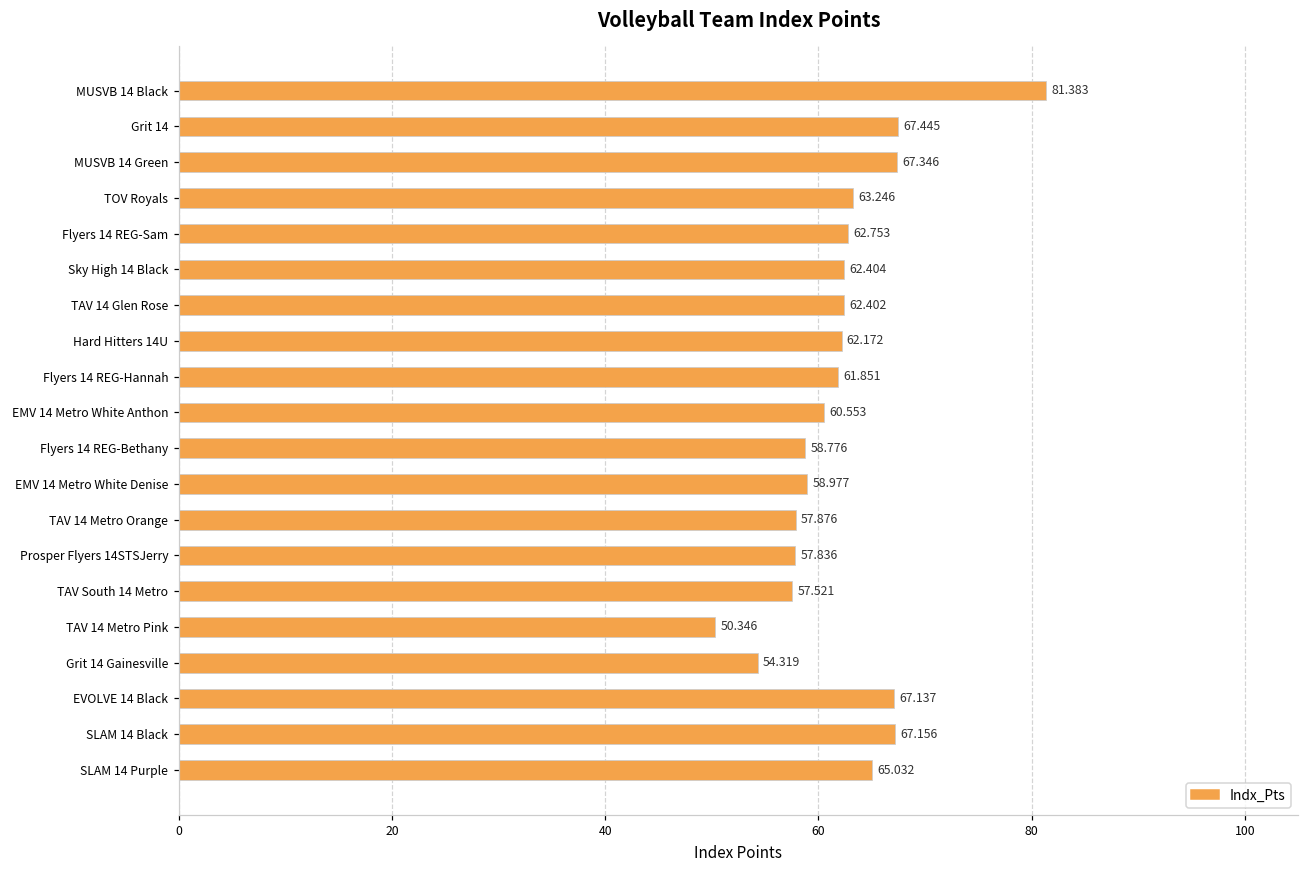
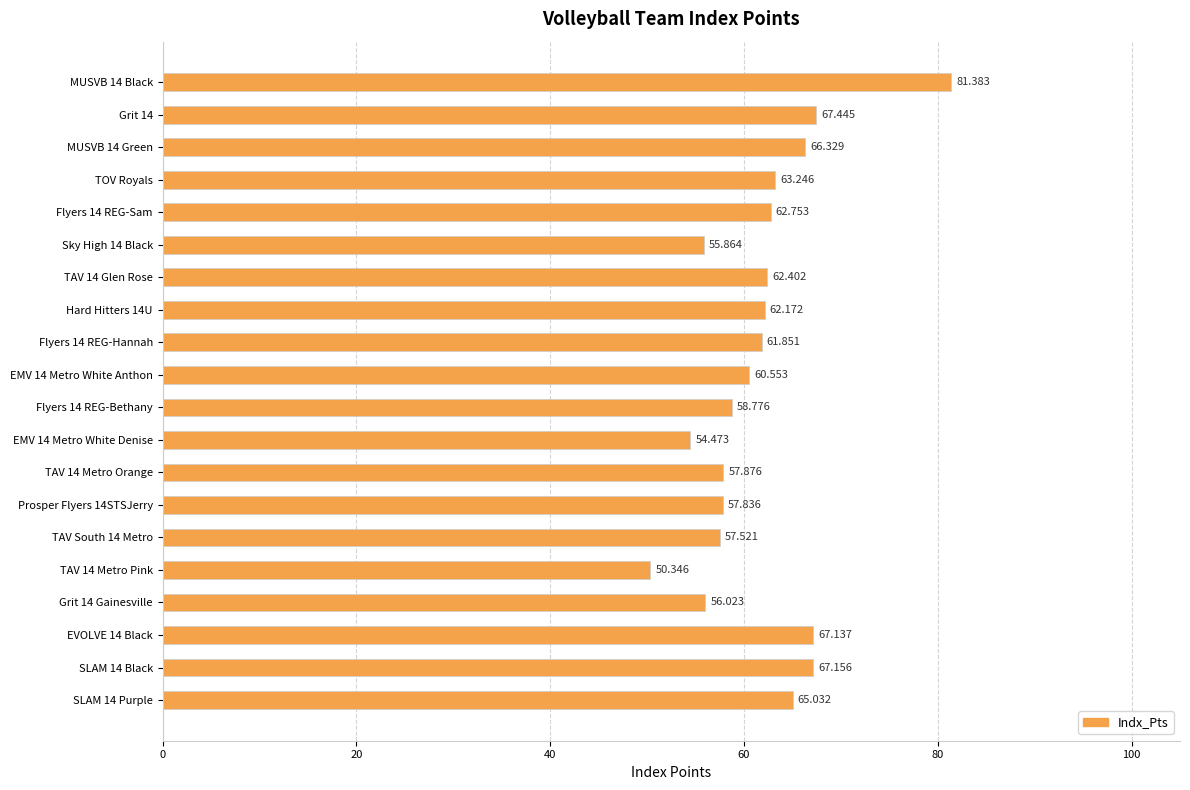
  {
    "MUSVB 14 Black": 81.383,
    "Grit 14": 67.445,
-   "MUSVB 14 Green": 67.346,
+   "MUSVB 14 Green": 66.329,
    "TOV Royals": 63.246,
    "Flyers 14 REG-Sam": 62.753,
-   "Sky High 14 Black": 62.404,
+   "Sky High 14 Black": 55.864,
    "TAV 14 Glen Rose": 62.402,
    "Hard Hitters 14U": 62.172,
    "Flyers 14 REG-Hannah": 61.851,
    "EMV 14 Metro White Anthon": 60.553,
    "Flyers 14 REG-Bethany": 58.776,
-   "EMV 14 Metro White Denise": 58.977,
+   "EMV 14 Metro White Denise": 54.473,
    "TAV 14 Metro Orange": 57.876,
    "Prosper Flyers 14STSJerry": 57.836,
    "TAV South 14 Metro": 57.521,
    "TAV 14 Metro Pink": 50.346,
-   "Grit 14 Gainesville": 54.319,
+   "Grit 14 Gainesville": 56.023,
    "EVOLVE 14 Black": 67.137,
    "SLAM 14 Black": 67.156,
    "SLAM 14 Purple": 65.032
  }
